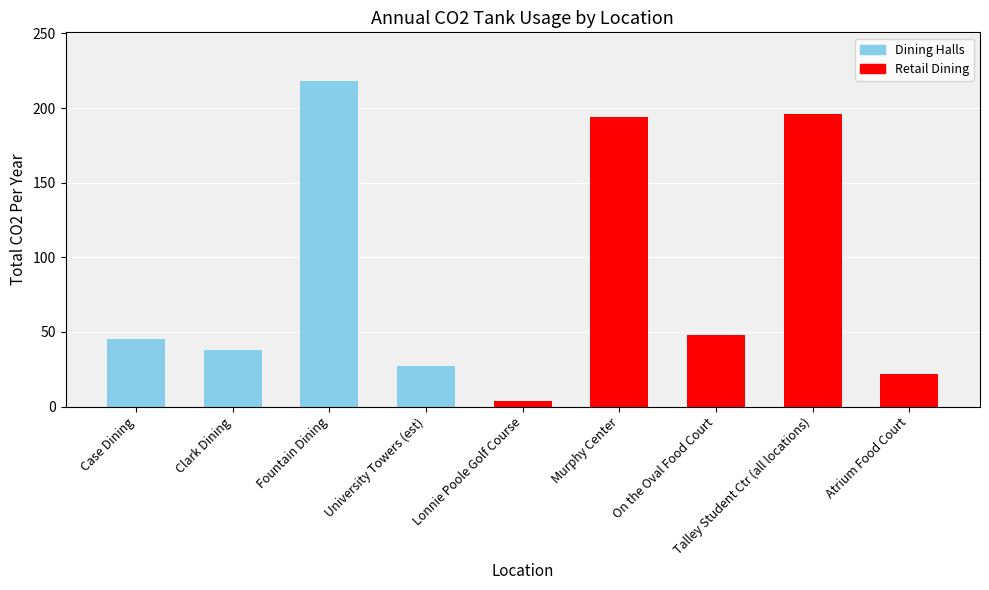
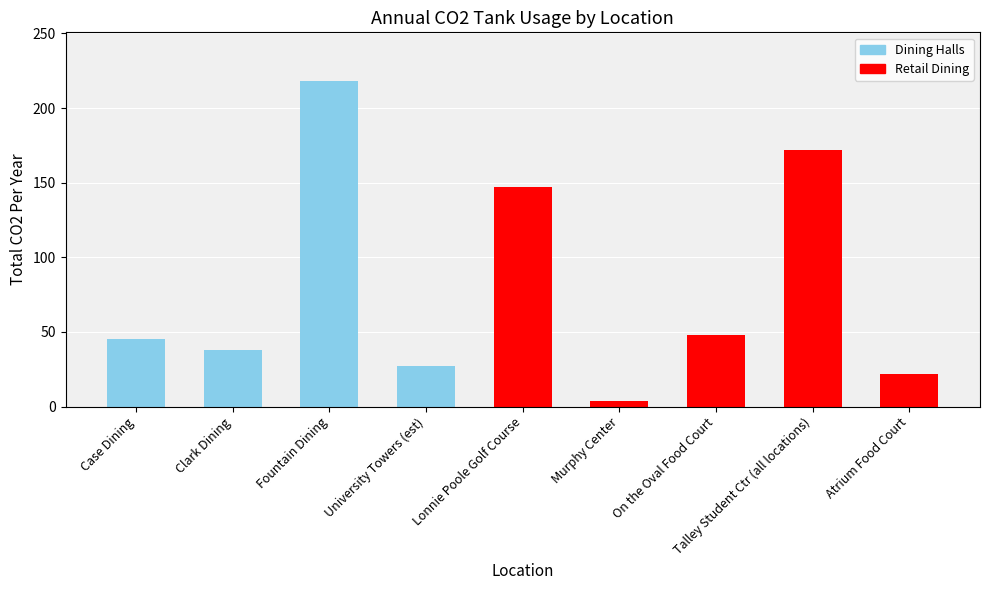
  {
    "Case Dining": 45,
    "Clark Dining": 38,
    "Fountain Dining": 218,
    "University Towers (est)": 27,
-   "Lonnie Poole Golf Course": 4,
-   "Murphy Center": 194,
+   "Lonnie Poole Golf Course": 147,
+   "Murphy Center": 4,
    "On the Oval Food Court": 48,
-   "Talley Student Ctr (all locations)": 196,
+   "Talley Student Ctr (all locations)": 172,
    "Atrium Food Court": 22
  }
